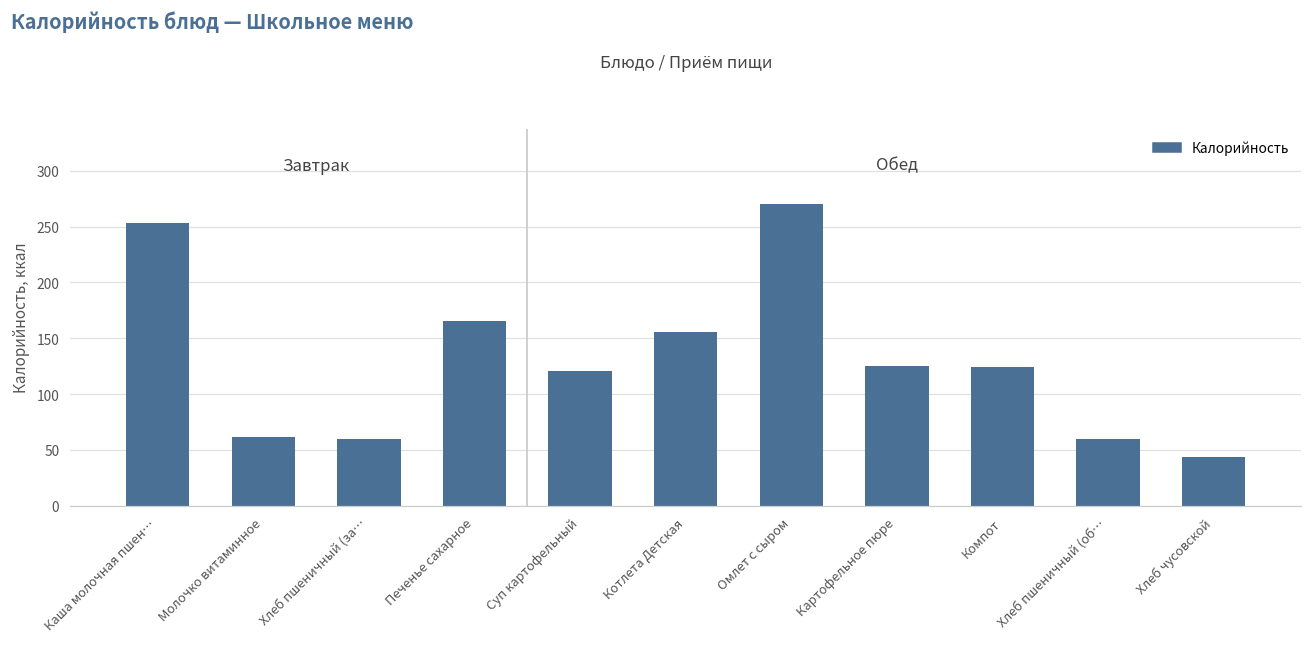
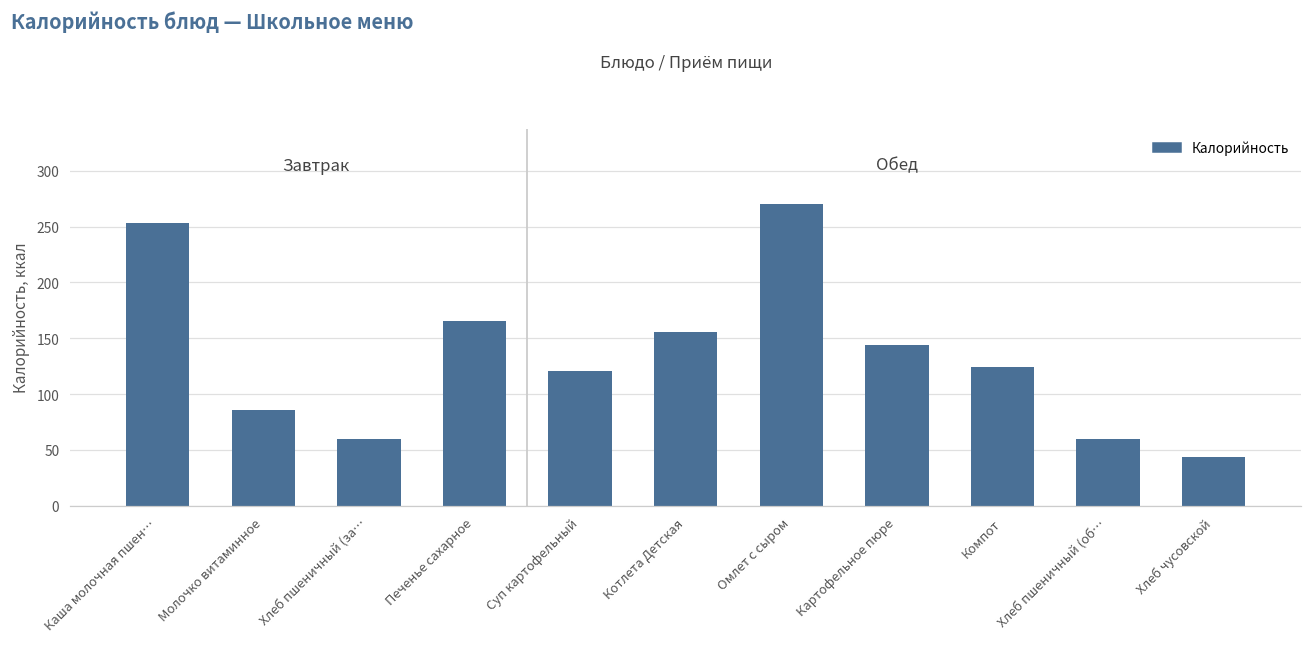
  {
    "Каша молочная пшен…": 253,
-   "Молочко витаминное": 62,
+   "Молочко витаминное": 86,
    "Хлеб пшеничный (за…": 60,
    "Печенье сахарное": 166,
    "Суп картофельный": 121,
    "Котлета Детская": 156,
    "Омлет с сыром": 270,
-   "Картофельное пюре": 125,
+   "Картофельное пюре": 144,
    "Компот": 124,
    "Хлеб пшеничный (об…": 60,
    "Хлеб чусовской": 44
  }
